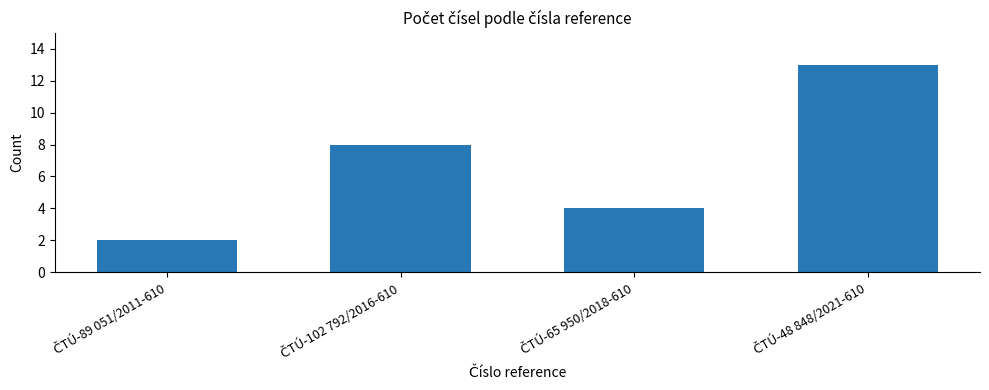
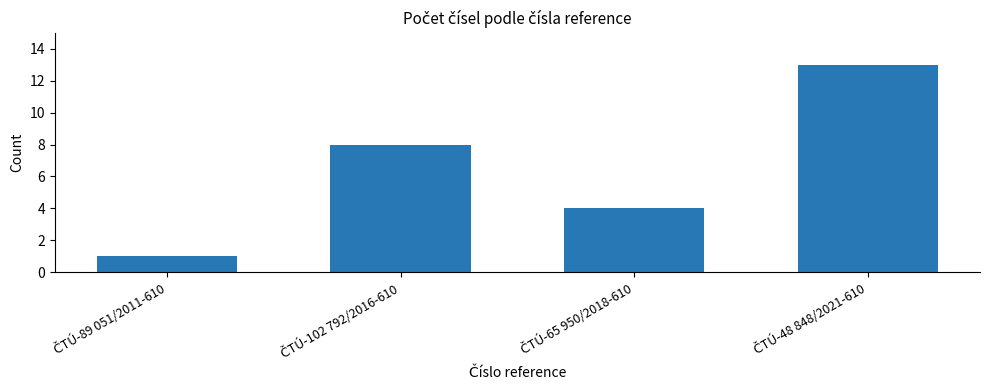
  {
-   "ČTÚ-89 051/2011-610": 2,
+   "ČTÚ-89 051/2011-610": 1,
    "ČTÚ-102 792/2016-610": 8,
    "ČTÚ-65 950/2018-610": 4,
    "ČTÚ-48 848/2021-610": 13
  }
